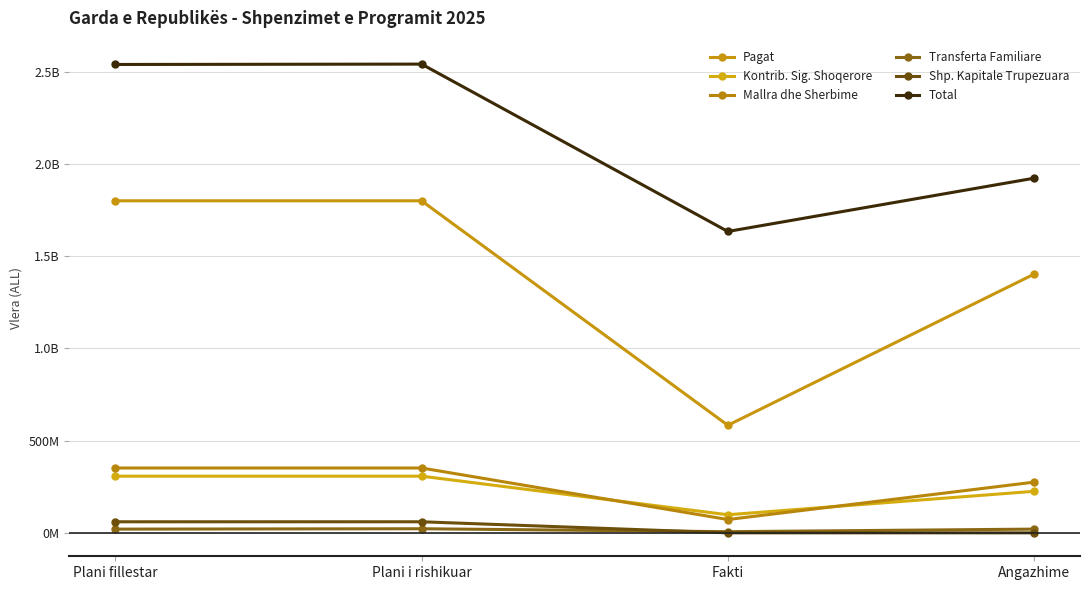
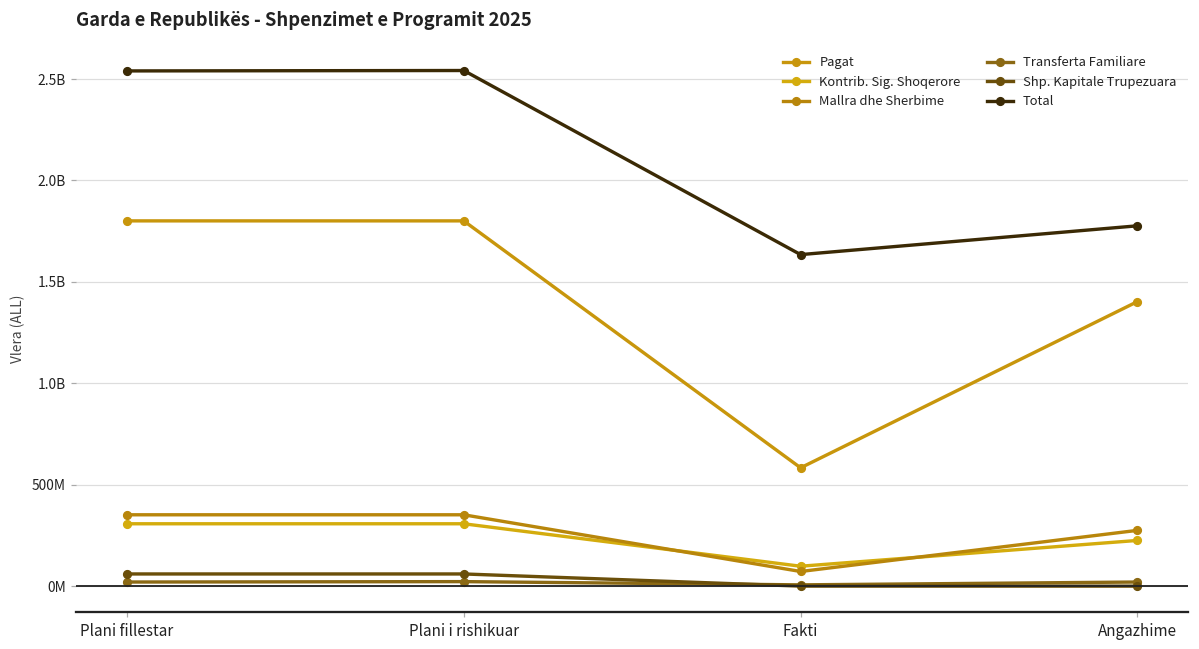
  {
    "Total": {
      "Plani fillestar": 2540000000,
      "Plani i rishikuar": 2540000000,
      "Fakti": 1630000000,
-     "Angazhime": 1920000000
+     "Angazhime": 1780000000
    }
  }
